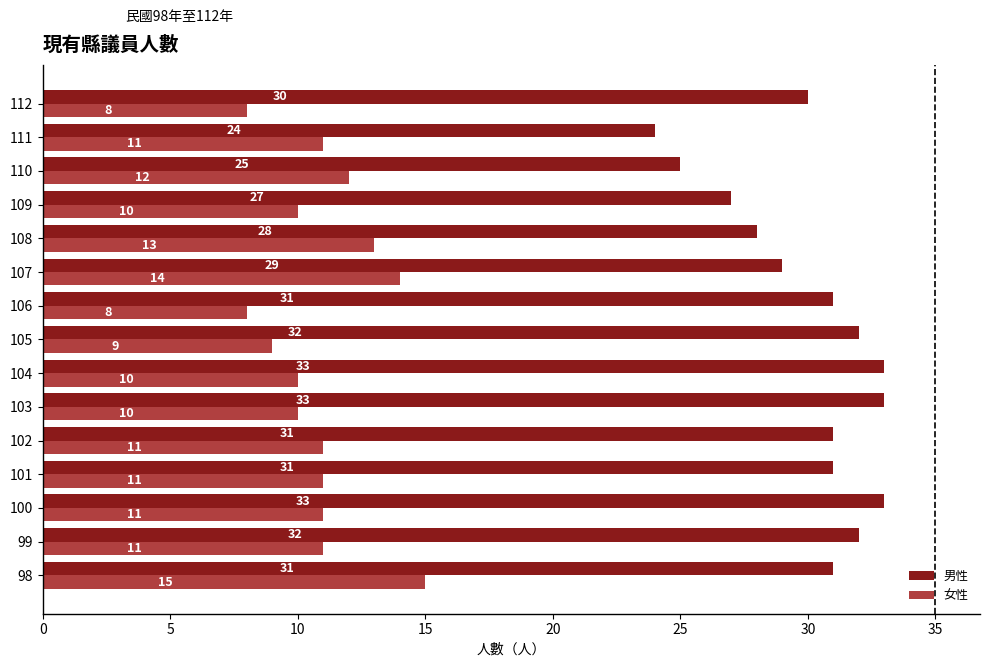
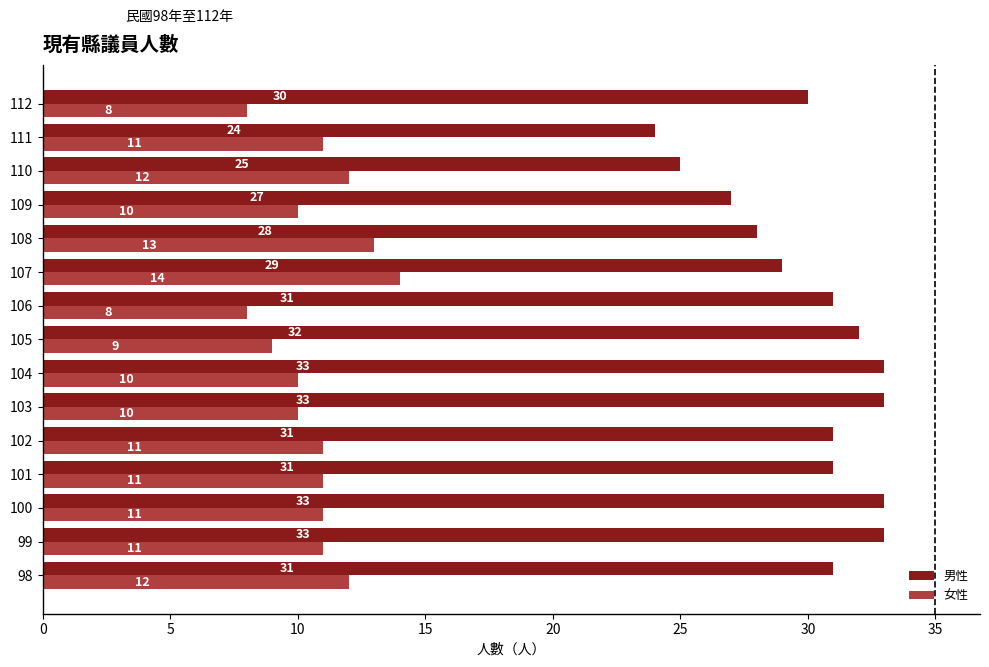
  {
    "男性": {
      "112": 30,
      "111": 24,
      "110": 25,
      "109": 27,
      "108": 28,
      "107": 29,
      "106": 31,
      "105": 32,
      "104": 33,
      "103": 33,
      "102": 31,
      "101": 31,
      "100": 33,
-     "99": 32,
+     "99": 33,
      "98": 31
    },
    "女性": {
      "112": 8,
      "111": 11,
      "110": 12,
      "109": 10,
      "108": 13,
      "107": 14,
      "106": 8,
      "105": 9,
      "104": 10,
      "103": 10,
      "102": 11,
      "101": 11,
      "100": 11,
      "99": 11,
-     "98": 15
+     "98": 12
    }
  }
